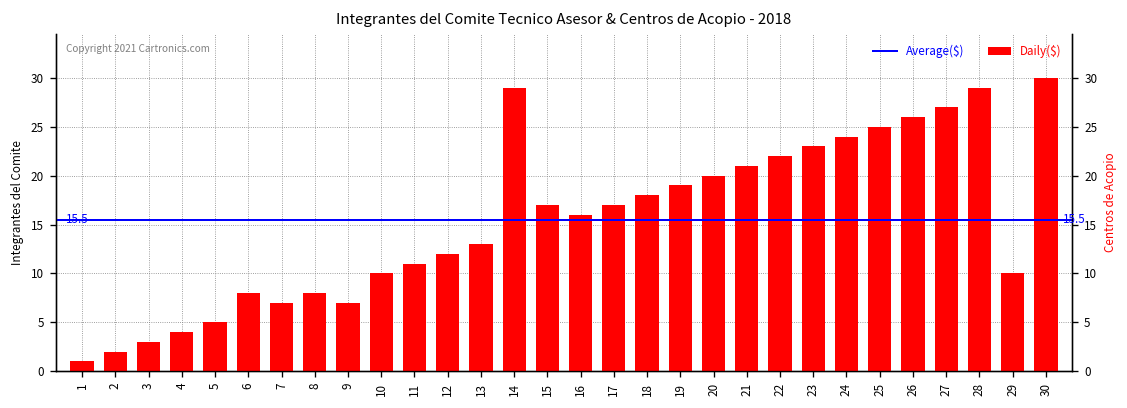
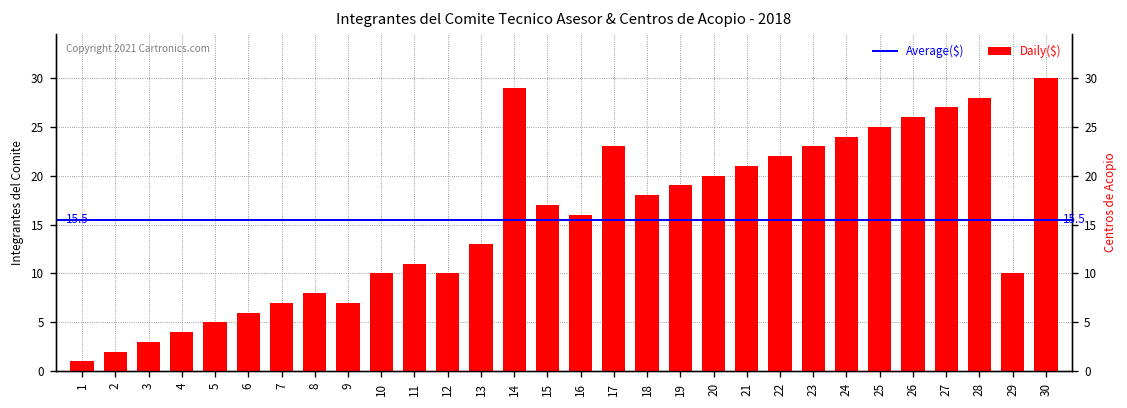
  {
    "1": 1,
    "2": 2,
    "3": 3,
    "4": 4,
    "5": 5,
-   "6": 8,
+   "6": 6,
    "7": 7,
    "8": 8,
    "9": 7,
    "10": 10,
    "11": 11,
-   "12": 12,
+   "12": 10,
    "13": 13,
    "14": 29,
    "15": 17,
    "16": 16,
-   "17": 17,
+   "17": 23,
    "18": 18,
    "19": 19,
    "20": 20,
    "21": 21,
    "22": 22,
    "23": 23,
    "24": 24,
    "25": 25,
    "26": 26,
    "27": 27,
-   "28": 29,
+   "28": 28,
    "29": 10,
    "30": 30
  }
